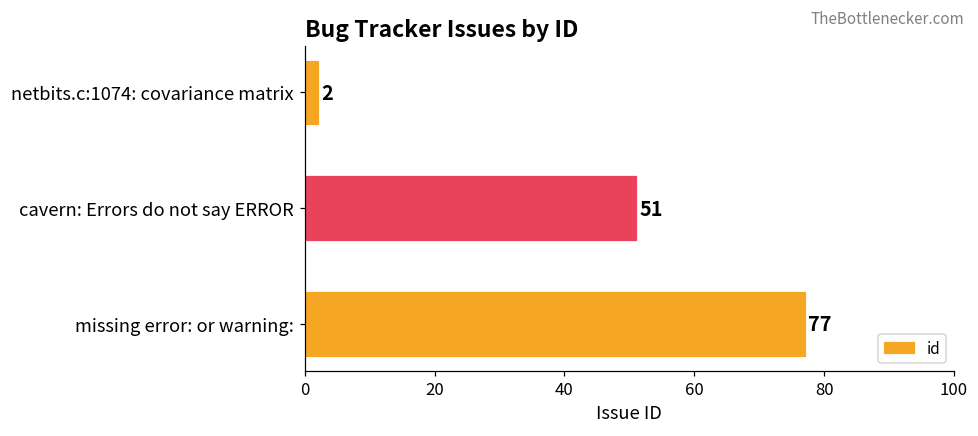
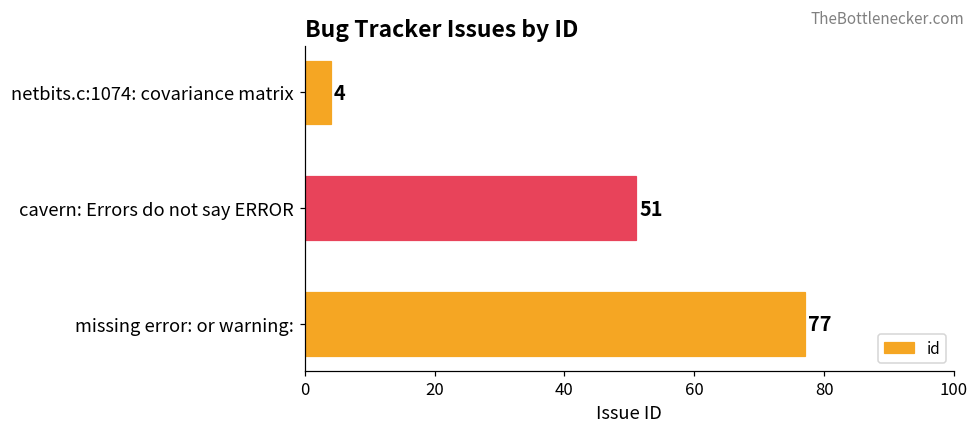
  {
-   "netbits.c:1074: covariance matrix": 2,
+   "netbits.c:1074: covariance matrix": 4,
    "cavern: Errors do not say ERROR": 51,
    "missing error: or warning:": 77
  }
